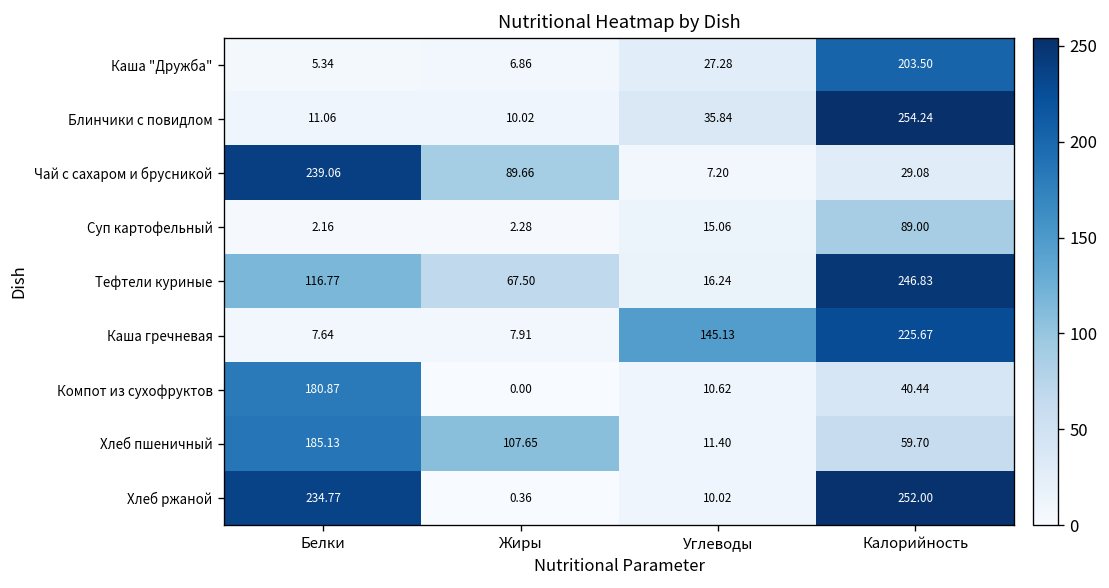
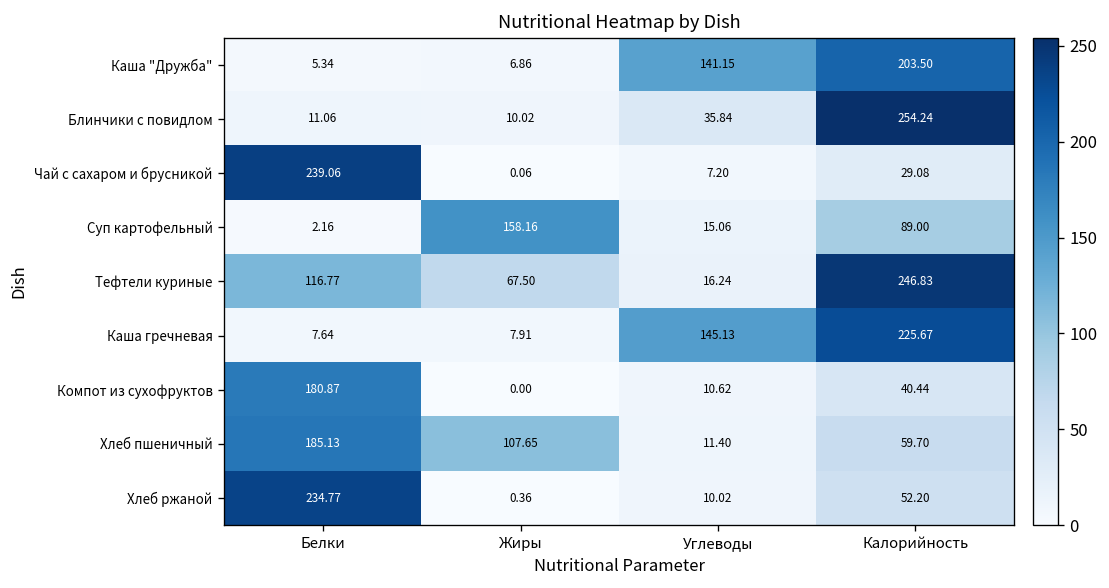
  {
    "Каша \"Дружба\"": {
      "Белки": 5.34,
      "Жиры": 6.86,
-     "Углеводы": 27.28,
+     "Углеводы": 141.15,
      "Калорийность": 203.50
    },
    "Блинчики с повидлом": {
      "Белки": 11.06,
      "Жиры": 10.02,
      "Углеводы": 35.84,
      "Калорийность": 254.24
    },
    "Чай с сахаром и брусникой": {
      "Белки": 239.06,
-     "Жиры": 89.66,
+     "Жиры": 0.06,
      "Углеводы": 7.20,
      "Калорийность": 29.08
    },
    "Суп картофельный": {
      "Белки": 2.16,
-     "Жиры": 2.28,
+     "Жиры": 158.16,
      "Углеводы": 15.06,
      "Калорийность": 89.00
    },
    "Тефтели куриные": {
      "Белки": 116.77,
      "Жиры": 67.50,
      "Углеводы": 16.24,
      "Калорийность": 246.83
    },
    "Каша гречневая": {
      "Белки": 7.64,
      "Жиры": 7.91,
      "Углеводы": 145.13,
      "Калорийность": 225.67
    },
    "Компот из сухофруктов": {
      "Белки": 180.87,
      "Жиры": 0.00,
      "Углеводы": 10.62,
      "Калорийность": 40.44
    },
    "Хлеб пшеничный": {
      "Белки": 185.13,
      "Жиры": 107.65,
      "Углеводы": 11.40,
      "Калорийность": 59.70
    },
    "Хлеб ржаной": {
      "Белки": 234.77,
      "Жиры": 0.36,
      "Углеводы": 10.02,
-     "Калорийность": 252.00
+     "Калорийность": 52.20
    }
  }
